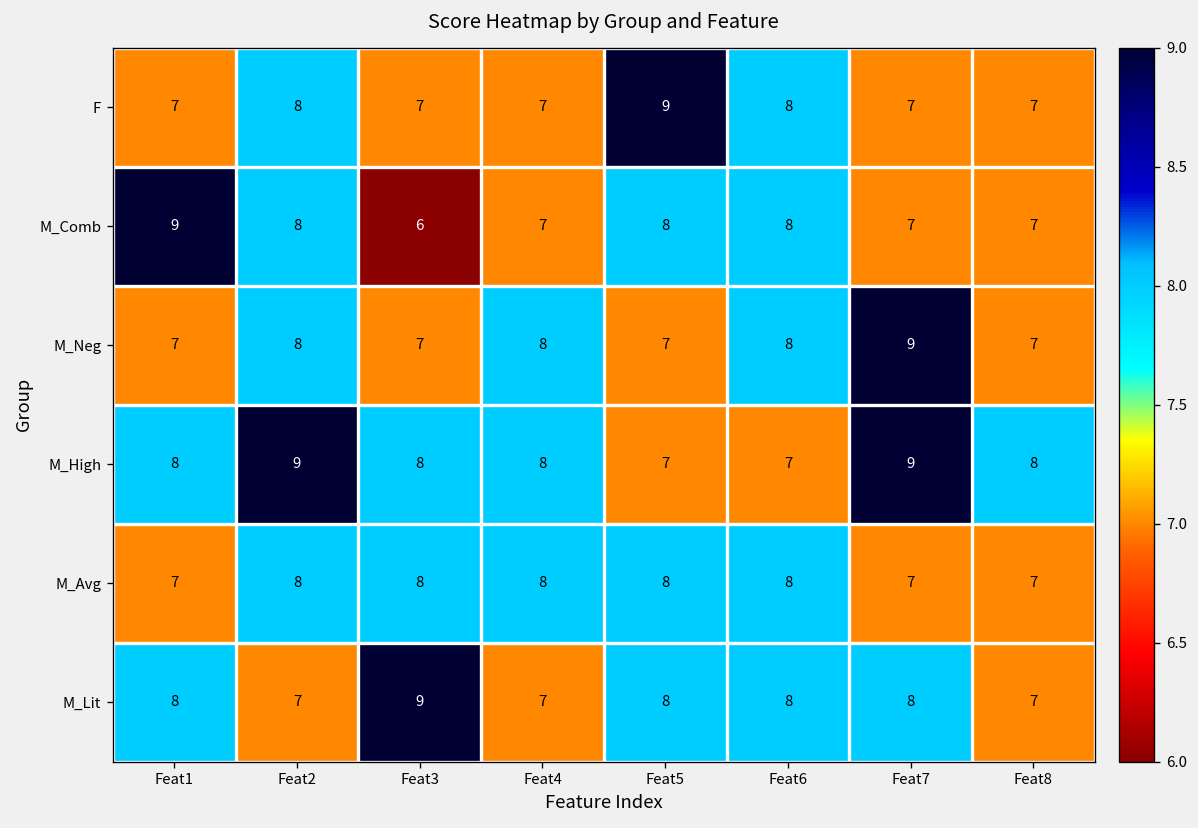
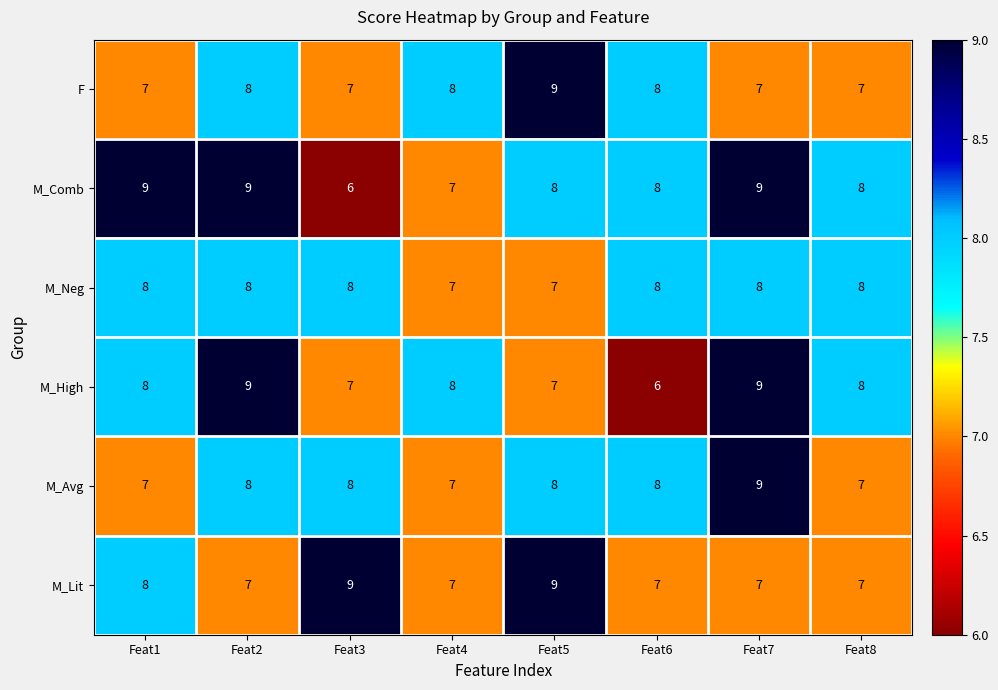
  {
    "F": {
      "Feat1": 7,
      "Feat2": 8,
      "Feat3": 7,
-     "Feat4": 7,
+     "Feat4": 8,
      "Feat5": 9,
      "Feat6": 8,
      "Feat7": 7,
      "Feat8": 7
    },
    "M_Comb": {
      "Feat1": 9,
-     "Feat2": 8,
+     "Feat2": 9,
      "Feat3": 6,
      "Feat4": 7,
      "Feat5": 8,
      "Feat6": 8,
-     "Feat7": 7,
-     "Feat8": 7
+     "Feat7": 9,
+     "Feat8": 8
    },
    "M_Neg": {
-     "Feat1": 7,
+     "Feat1": 8,
      "Feat2": 8,
-     "Feat3": 7,
-     "Feat4": 8,
+     "Feat3": 8,
+     "Feat4": 7,
      "Feat5": 7,
      "Feat6": 8,
-     "Feat7": 9,
-     "Feat8": 7
+     "Feat7": 8,
+     "Feat8": 8
    },
    "M_High": {
      "Feat1": 8,
      "Feat2": 9,
-     "Feat3": 8,
+     "Feat3": 7,
      "Feat4": 8,
      "Feat5": 7,
-     "Feat6": 7,
+     "Feat6": 6,
      "Feat7": 9,
      "Feat8": 8
    },
    "M_Avg": {
      "Feat1": 7,
      "Feat2": 8,
      "Feat3": 8,
-     "Feat4": 8,
+     "Feat4": 7,
      "Feat5": 8,
      "Feat6": 8,
-     "Feat7": 7,
+     "Feat7": 9,
      "Feat8": 7
    },
    "M_Lit": {
      "Feat1": 8,
      "Feat2": 7,
      "Feat3": 9,
      "Feat4": 7,
-     "Feat5": 8,
-     "Feat6": 8,
-     "Feat7": 8,
+     "Feat5": 9,
+     "Feat6": 7,
+     "Feat7": 7,
      "Feat8": 7
    }
  }
